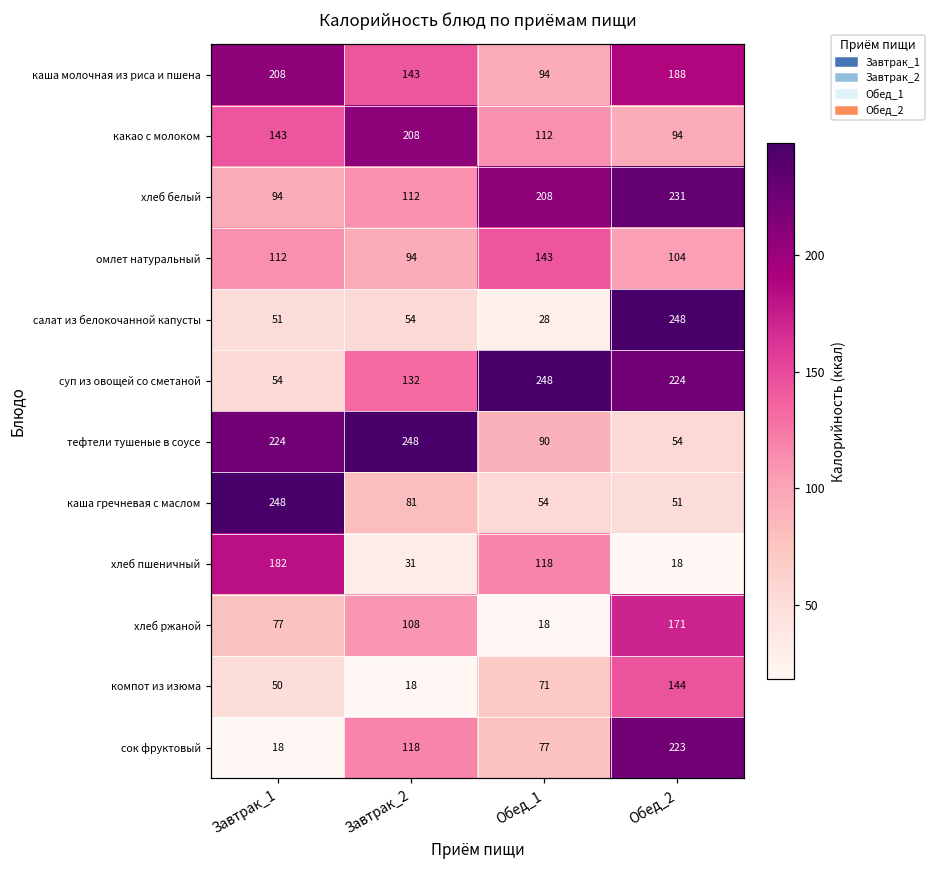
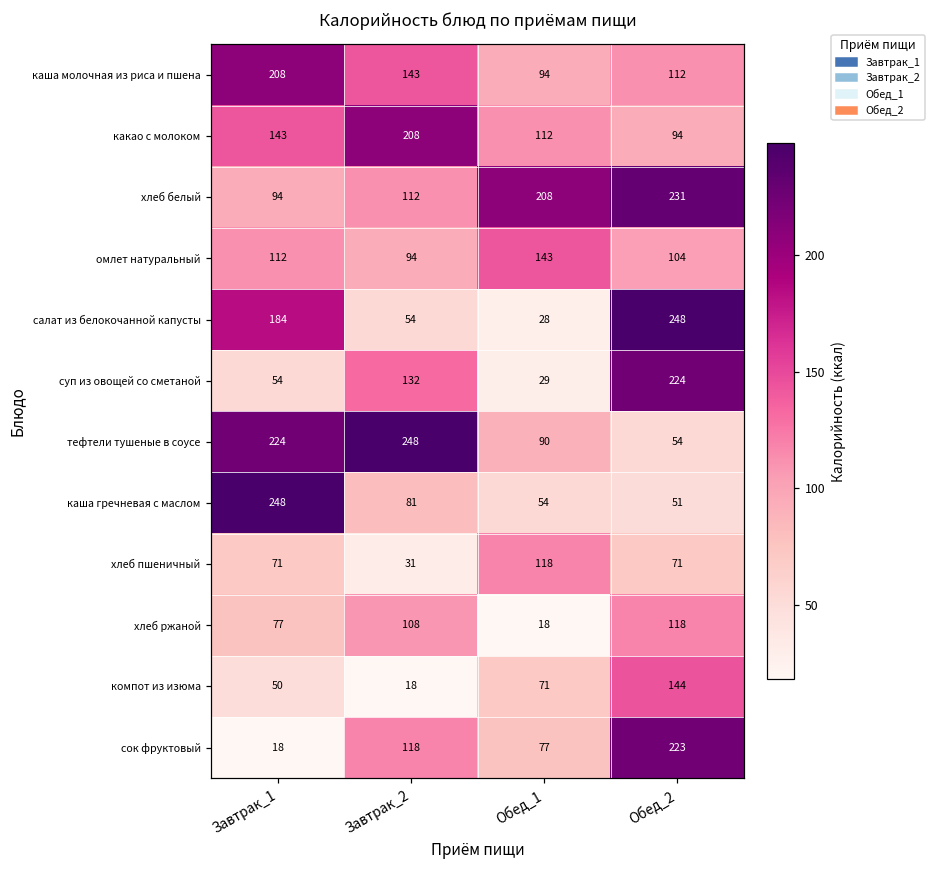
  {
    "каша молочная из риса и пшена": {
      "Завтрак_1": 208,
      "Завтрак_2": 143,
      "Обед_1": 94,
-     "Обед_2": 188
+     "Обед_2": 112
    },
    "какао с молоком": {
      "Завтрак_1": 143,
      "Завтрак_2": 208,
      "Обед_1": 112,
      "Обед_2": 94
    },
    "хлеб белый": {
      "Завтрак_1": 94,
      "Завтрак_2": 112,
      "Обед_1": 208,
      "Обед_2": 231
    },
    "омлет натуральный": {
      "Завтрак_1": 112,
      "Завтрак_2": 94,
      "Обед_1": 143,
      "Обед_2": 104
    },
    "салат из белокочанной капусты": {
-     "Завтрак_1": 51,
+     "Завтрак_1": 184,
      "Завтрак_2": 54,
      "Обед_1": 28,
      "Обед_2": 248
    },
    "суп из овощей со сметаной": {
      "Завтрак_1": 54,
      "Завтрак_2": 132,
-     "Обед_1": 248,
+     "Обед_1": 29,
      "Обед_2": 224
    },
    "тефтели тушеные в соусе": {
      "Завтрак_1": 224,
      "Завтрак_2": 248,
      "Обед_1": 90,
      "Обед_2": 54
    },
    "каша гречневая с маслом": {
      "Завтрак_1": 248,
      "Завтрак_2": 81,
      "Обед_1": 54,
      "Обед_2": 51
    },
    "хлеб пшеничный": {
-     "Завтрак_1": 182,
+     "Завтрак_1": 71,
      "Завтрак_2": 31,
      "Обед_1": 118,
-     "Обед_2": 18
+     "Обед_2": 71
    },
    "хлеб ржаной": {
      "Завтрак_1": 77,
      "Завтрак_2": 108,
      "Обед_1": 18,
-     "Обед_2": 171
+     "Обед_2": 118
    },
    "компот из изюма": {
      "Завтрак_1": 50,
      "Завтрак_2": 18,
      "Обед_1": 71,
      "Обед_2": 144
    },
    "сок фруктовый": {
      "Завтрак_1": 18,
      "Завтрак_2": 118,
      "Обед_1": 77,
      "Обед_2": 223
    }
  }
